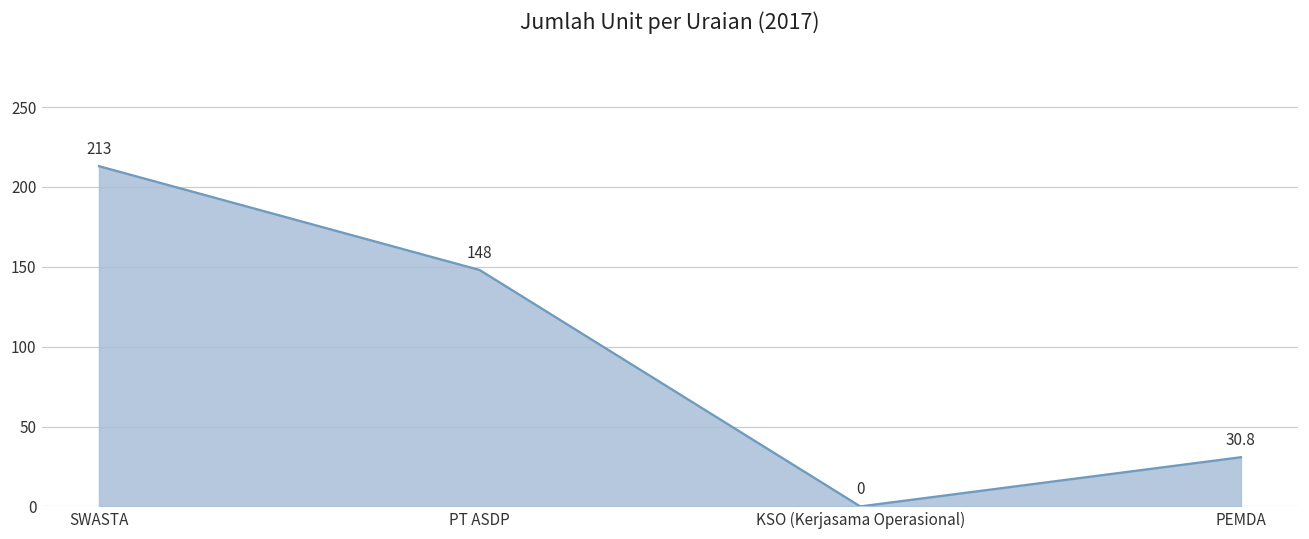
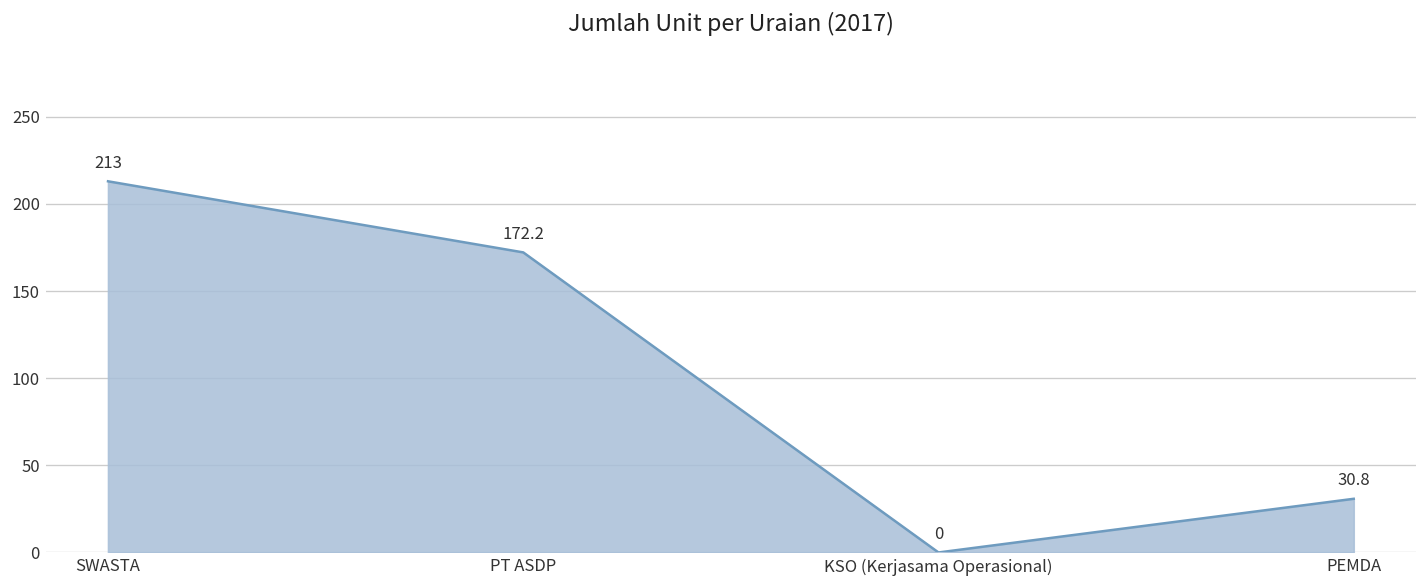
  {
    "SWASTA": 213,
-   "PT ASDP": 148,
+   "PT ASDP": 172.2,
    "KSO (Kerjasama Operasional)": 0,
    "PEMDA": 30.8
  }
